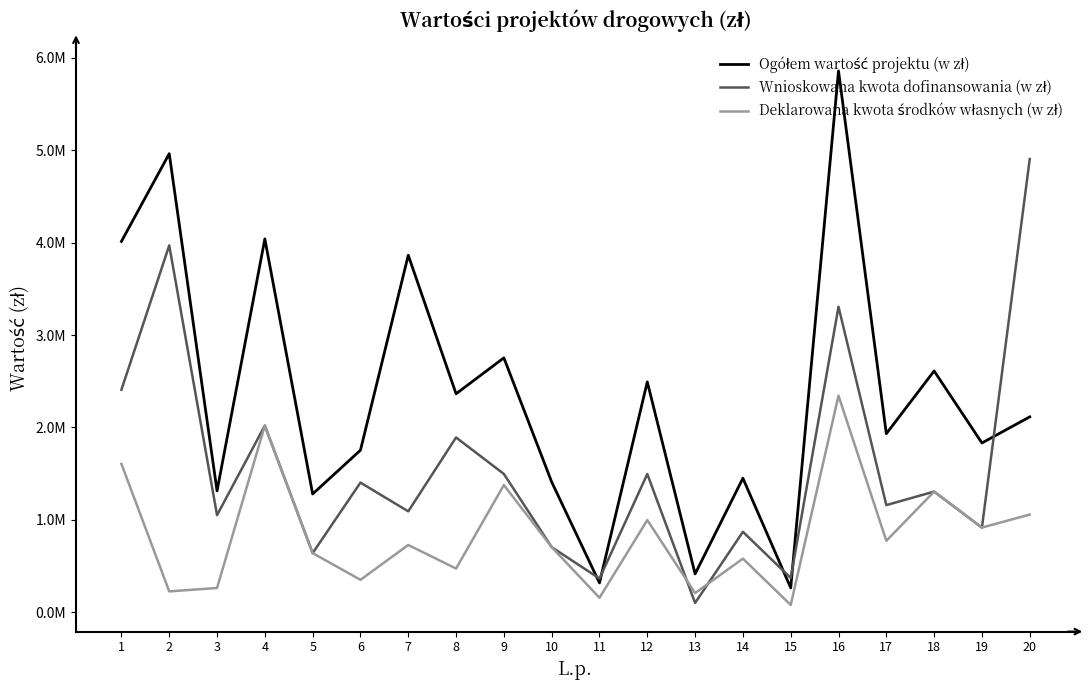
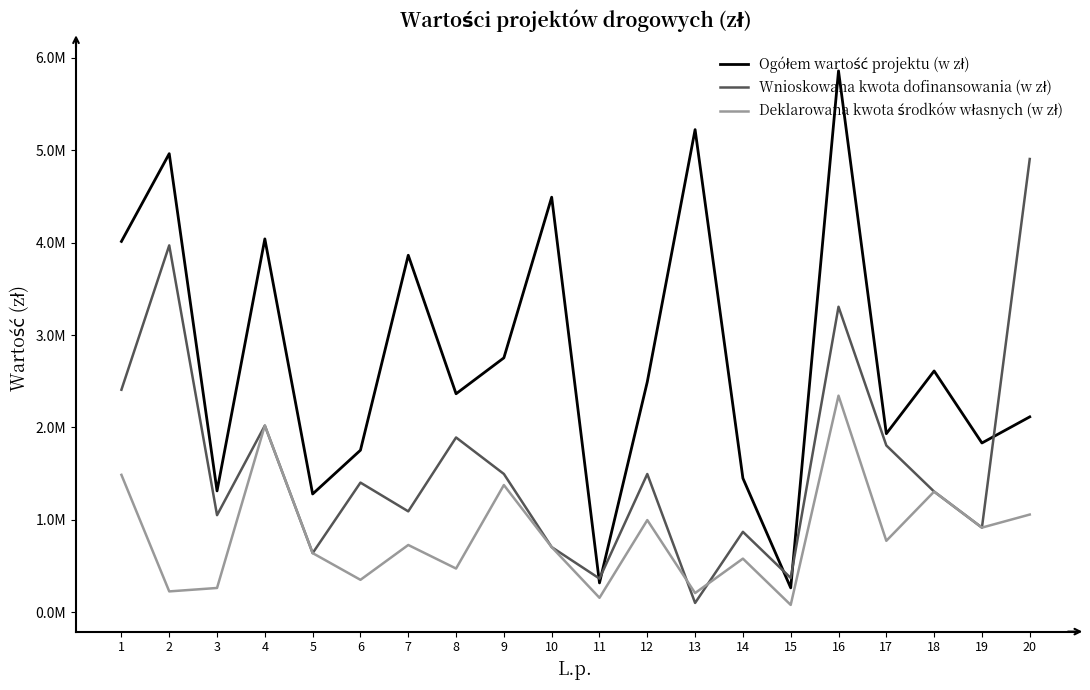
  {
    "Ogółem wartość projektu (w zł)": {
      "1": 4000000,
      "2": 5000000,
      "3": 1300000,
      "4": 4000000,
      "5": 1300000,
      "6": 1800000,
      "7": 3900000,
      "8": 2400000,
      "9": 2800000,
-     "10": 1400000,
+     "10": 4500000,
      "11": 300000,
      "12": 2500000,
-     "13": 400000,
+     "13": 5200000,
      "14": 1500000,
      "15": 300000,
      "16": 5900000,
      "17": 1900000,
      "18": 2600000,
      "19": 1800000,
      "20": 2100000
    },
    "Wnioskowana kwota dofinansowania (w zł)": {
      "1": 2400000,
      "2": 4000000,
      "3": 1100000,
      "6": 1400000,
      "7": 1100000,
      "8": 1900000,
      "9": 1500000,
      "11": 400000,
      "12": 1500000,
      "13": 100000,
      "14": 900000,
      "15": 400000,
      "16": 3300000,
-     "17": 1200000,
+     "17": 1800000,
      "20": 4900000
    },
    "Deklarowana kwota środków własnych (w zł)": {
-     "1": 1600000,
+     "1": 1500000,
      "2": 200000,
      "3": 300000,
      "6": 400000,
      "7": 700000,
      "8": 500000,
      "9": 1400000,
      "11": 200000,
      "12": 1000000,
      "13": 200000,
      "14": 600000,
      "15": 100000,
      "16": 2300000,
      "17": 800000,
      "20": 1100000
    }
  }
